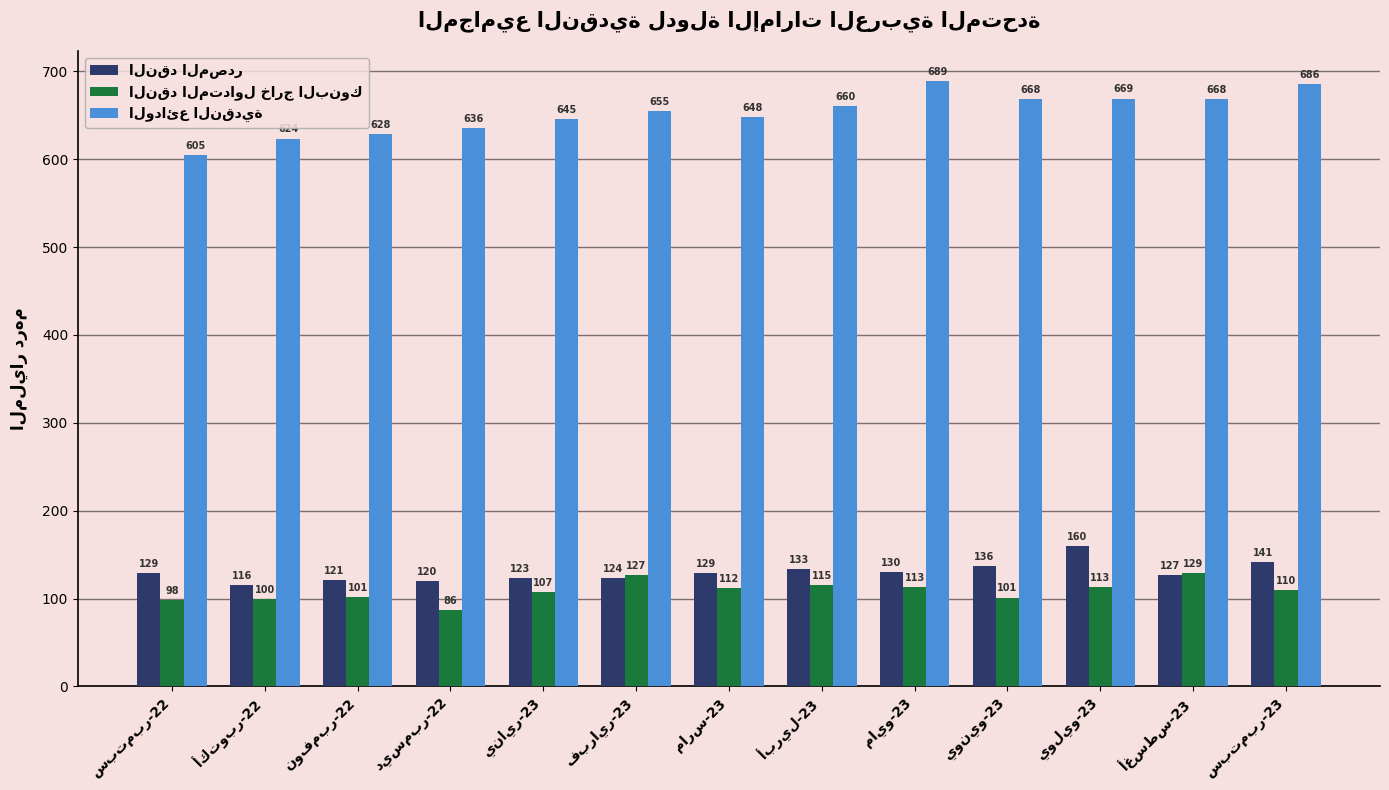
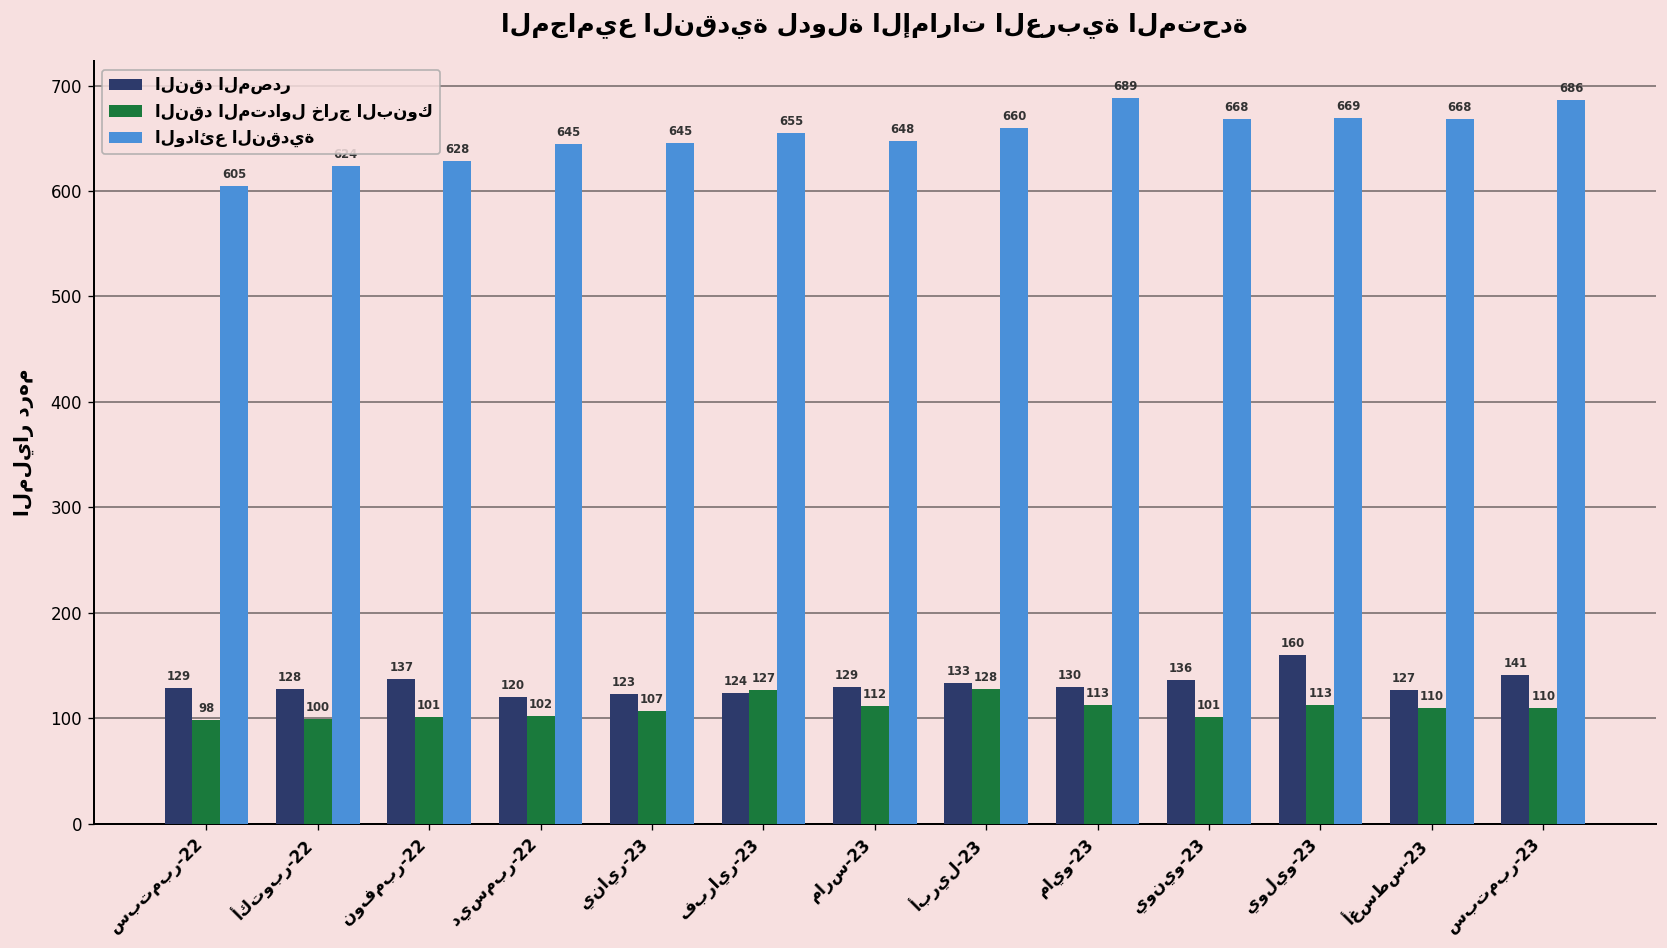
  {
    "النقد المصدر": {
      "سبتمبر-22": 129,
-     "أكتوبر-22": 116,
-     "نوفمبر-22": 121,
+     "أكتوبر-22": 128,
+     "نوفمبر-22": 137,
      "ديسمبر-22": 120,
      "يناير-23": 123,
      "فبراير-23": 124,
      "مارس-23": 129,
      "أبريل-23": 133,
      "مايو-23": 130,
      "يونيو-23": 136,
      "يوليو-23": 160,
      "أغسطس-23": 127,
      "سبتمبر-23": 141
    },
    "النقد المتداول خارج البنوك": {
      "سبتمبر-22": 98,
      "أكتوبر-22": 100,
      "نوفمبر-22": 101,
-     "ديسمبر-22": 86,
+     "ديسمبر-22": 102,
      "يناير-23": 107,
      "فبراير-23": 127,
      "مارس-23": 112,
-     "أبريل-23": 115,
+     "أبريل-23": 128,
      "مايو-23": 113,
      "يونيو-23": 101,
      "يوليو-23": 113,
-     "أغسطس-23": 129,
+     "أغسطس-23": 110,
      "سبتمبر-23": 110
    },
    "الودائع النقدية": {
      "سبتمبر-22": 605,
      "نوفمبر-22": 628,
-     "ديسمبر-22": 636,
+     "ديسمبر-22": 645,
      "يناير-23": 645,
      "فبراير-23": 655,
      "مارس-23": 648,
      "أبريل-23": 660,
      "مايو-23": 689,
      "يونيو-23": 668,
      "يوليو-23": 669,
      "أغسطس-23": 668,
      "سبتمبر-23": 686
    }
  }
